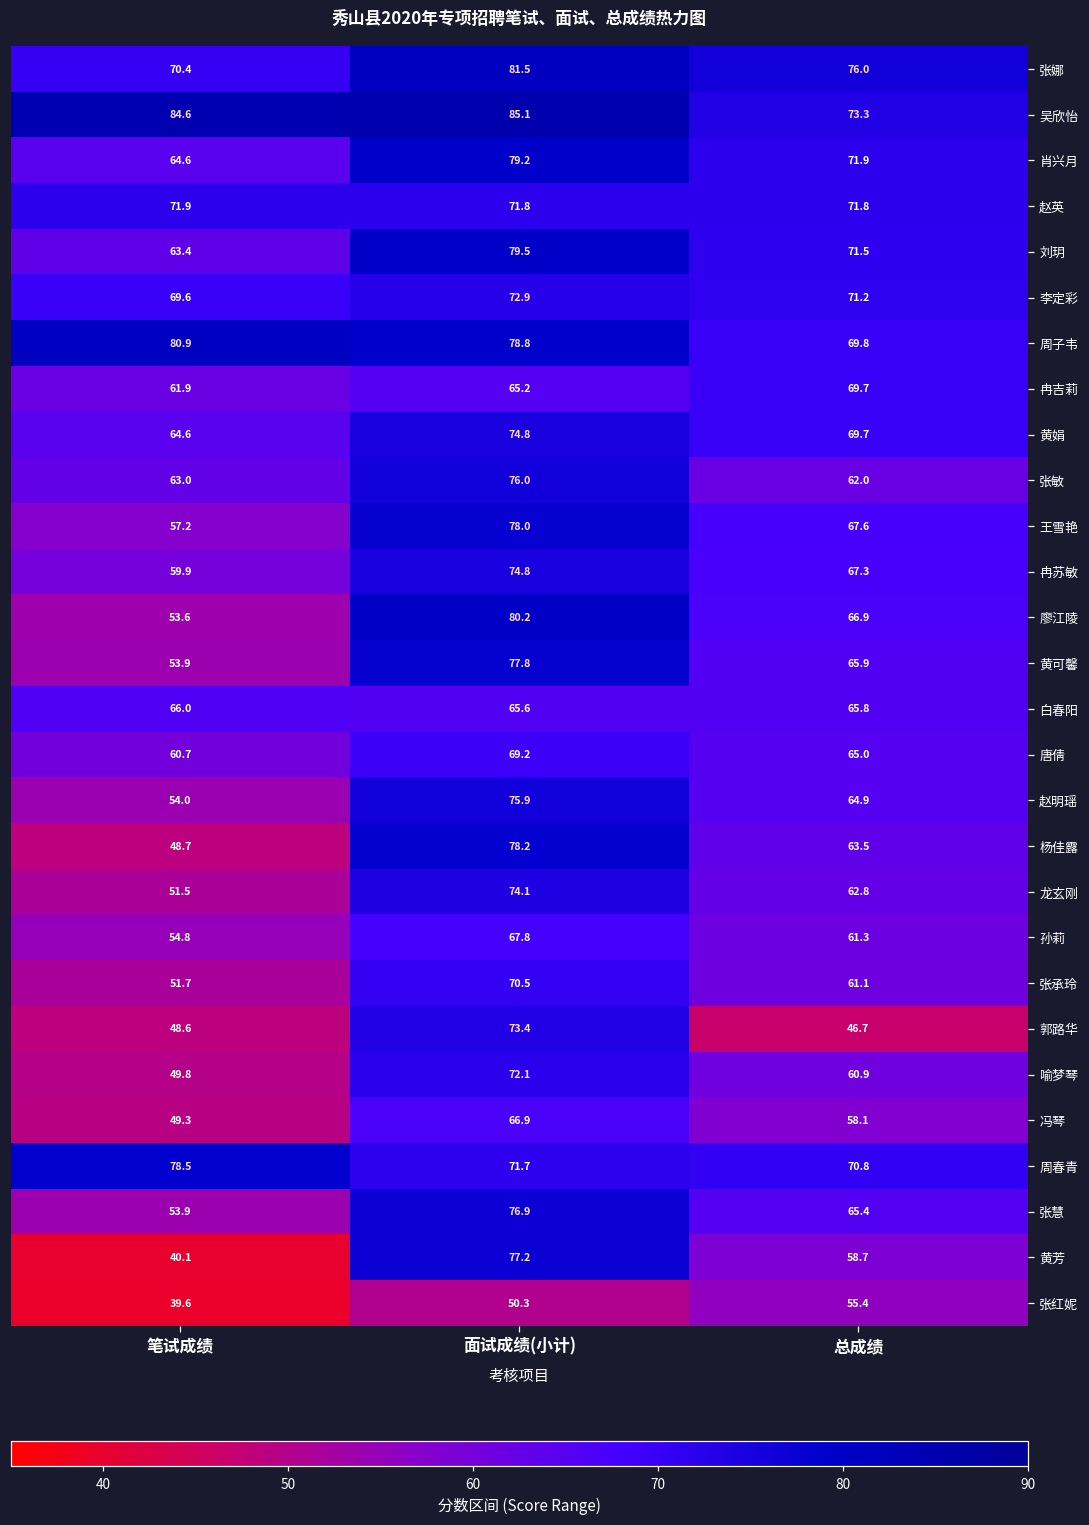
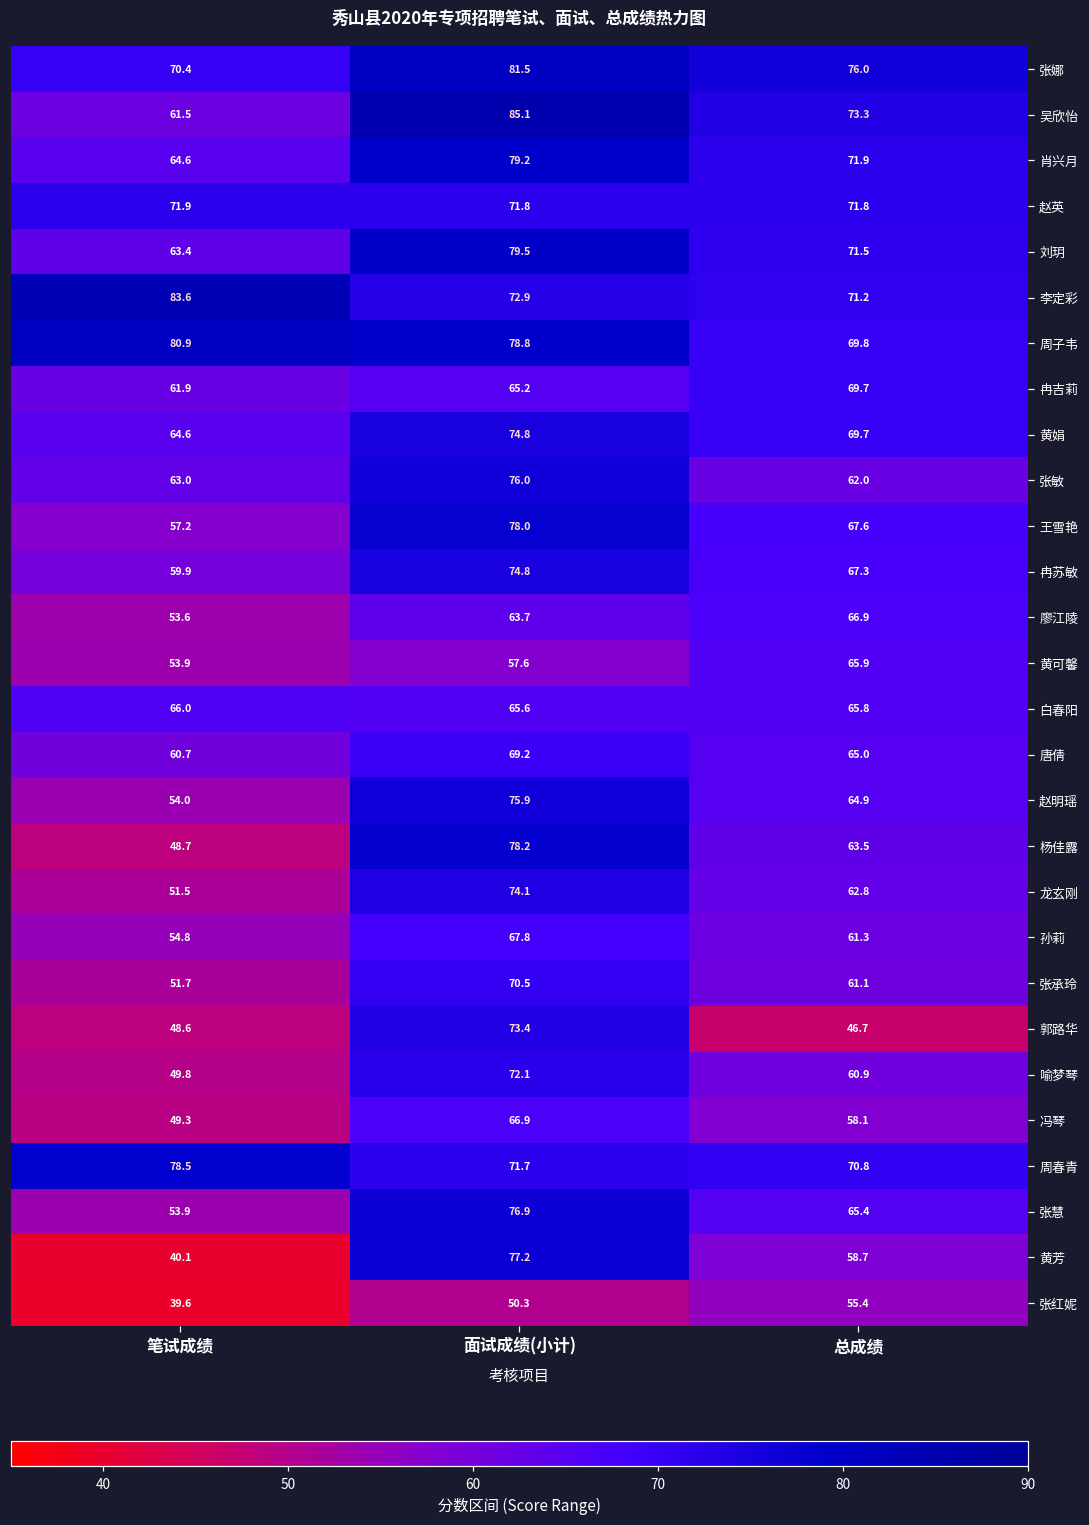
  {
    "张娜": {
      "笔试成绩": 70.4,
      "面试成绩(小计)": 81.5,
      "总成绩": 76.0
    },
    "吴欣怡": {
-     "笔试成绩": 84.6,
+     "笔试成绩": 61.5,
      "面试成绩(小计)": 85.1,
      "总成绩": 73.3
    },
    "肖兴月": {
      "笔试成绩": 64.6,
      "面试成绩(小计)": 79.2,
      "总成绩": 71.9
    },
    "赵英": {
      "笔试成绩": 71.9,
      "面试成绩(小计)": 71.8,
      "总成绩": 71.8
    },
    "刘玥": {
      "笔试成绩": 63.4,
      "面试成绩(小计)": 79.5,
      "总成绩": 71.5
    },
    "李定彩": {
-     "笔试成绩": 69.6,
+     "笔试成绩": 83.6,
      "面试成绩(小计)": 72.9,
      "总成绩": 71.2
    },
    "周子韦": {
      "笔试成绩": 80.9,
      "面试成绩(小计)": 78.8,
      "总成绩": 69.8
    },
    "冉吉莉": {
      "笔试成绩": 61.9,
      "面试成绩(小计)": 65.2,
      "总成绩": 69.7
    },
    "黄娟": {
      "笔试成绩": 64.6,
      "面试成绩(小计)": 74.8,
      "总成绩": 69.7
    },
    "张敏": {
      "笔试成绩": 63.0,
      "面试成绩(小计)": 76.0,
      "总成绩": 62.0
    },
    "王雪艳": {
      "笔试成绩": 57.2,
      "面试成绩(小计)": 78.0,
      "总成绩": 67.6
    },
    "冉苏敏": {
      "笔试成绩": 59.9,
      "面试成绩(小计)": 74.8,
      "总成绩": 67.3
    },
    "廖江陵": {
      "笔试成绩": 53.6,
-     "面试成绩(小计)": 80.2,
+     "面试成绩(小计)": 63.7,
      "总成绩": 66.9
    },
    "黄可馨": {
      "笔试成绩": 53.9,
-     "面试成绩(小计)": 77.8,
+     "面试成绩(小计)": 57.6,
      "总成绩": 65.9
    },
    "白春阳": {
      "笔试成绩": 66.0,
      "面试成绩(小计)": 65.6,
      "总成绩": 65.8
    },
    "唐倩": {
      "笔试成绩": 60.7,
      "面试成绩(小计)": 69.2,
      "总成绩": 65.0
    },
    "赵明瑶": {
      "笔试成绩": 54.0,
      "面试成绩(小计)": 75.9,
      "总成绩": 64.9
    },
    "杨佳露": {
      "笔试成绩": 48.7,
      "面试成绩(小计)": 78.2,
      "总成绩": 63.5
    },
    "龙玄刚": {
      "笔试成绩": 51.5,
      "面试成绩(小计)": 74.1,
      "总成绩": 62.8
    },
    "孙莉": {
      "笔试成绩": 54.8,
      "面试成绩(小计)": 67.8,
      "总成绩": 61.3
    },
    "张承玲": {
      "笔试成绩": 51.7,
      "面试成绩(小计)": 70.5,
      "总成绩": 61.1
    },
    "郭路华": {
      "笔试成绩": 48.6,
      "面试成绩(小计)": 73.4,
      "总成绩": 46.7
    },
    "喻梦琴": {
      "笔试成绩": 49.8,
      "面试成绩(小计)": 72.1,
      "总成绩": 60.9
    },
    "冯琴": {
      "笔试成绩": 49.3,
      "面试成绩(小计)": 66.9,
      "总成绩": 58.1
    },
    "周春青": {
      "笔试成绩": 78.5,
      "面试成绩(小计)": 71.7,
      "总成绩": 70.8
    },
    "张慧": {
      "笔试成绩": 53.9,
      "面试成绩(小计)": 76.9,
      "总成绩": 65.4
    },
    "黄芳": {
      "笔试成绩": 40.1,
      "面试成绩(小计)": 77.2,
      "总成绩": 58.7
    },
    "张红妮": {
      "笔试成绩": 39.6,
      "面试成绩(小计)": 50.3,
      "总成绩": 55.4
    }
  }
